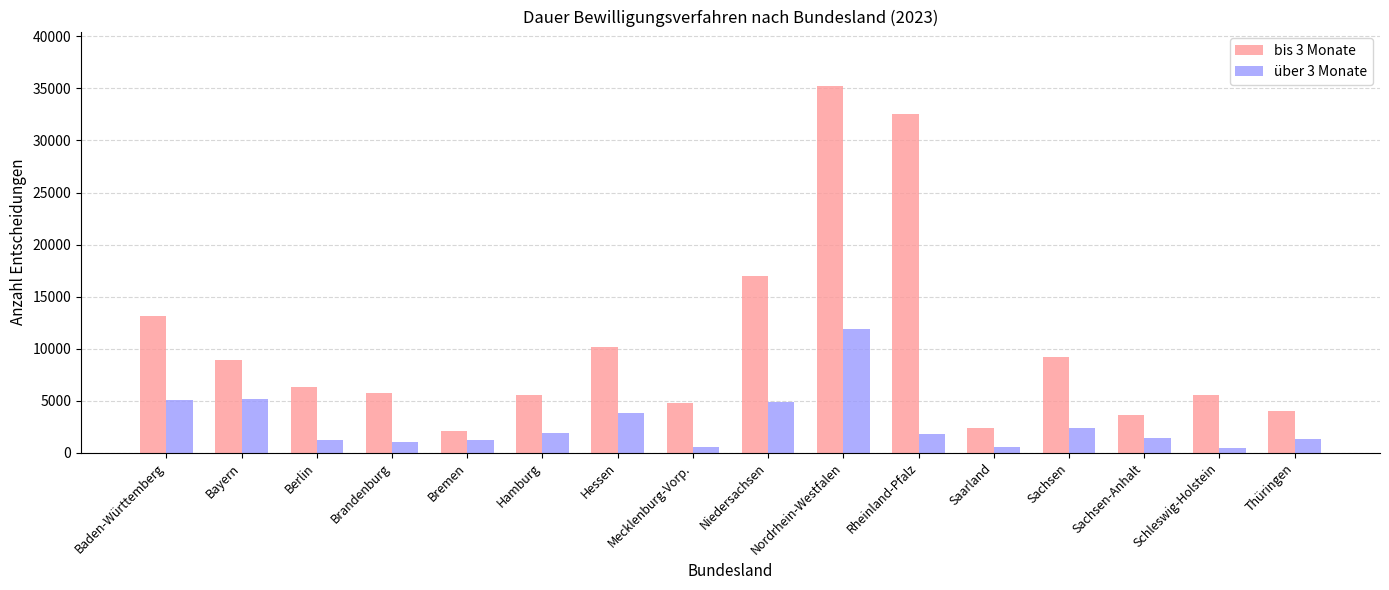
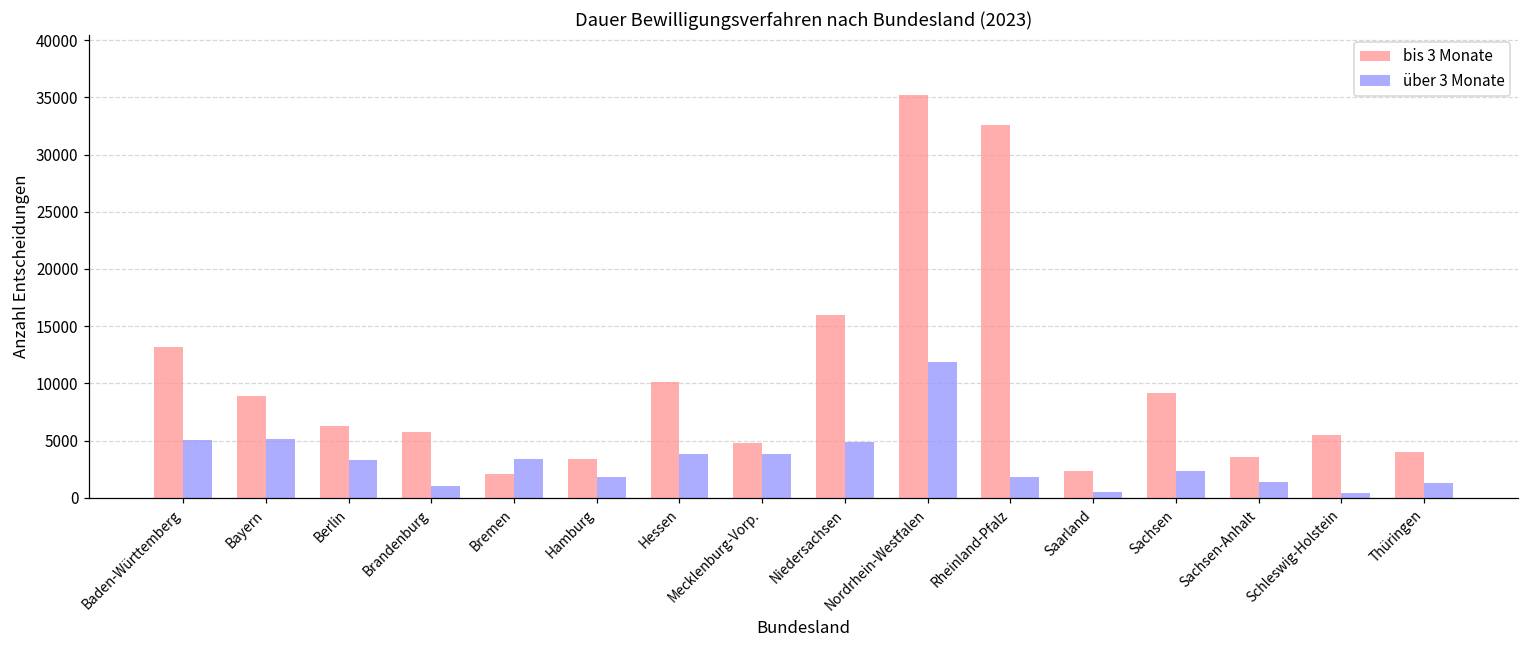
  {
    "bis 3 Monate": {
      "Baden-Württemberg": 13100,
      "Bayern": 8900,
      "Berlin": 6300,
      "Brandenburg": 5800,
      "Bremen": 2100,
-     "Hamburg": 5500,
+     "Hamburg": 3400,
      "Hessen": 10100,
      "Mecklenburg-Vorp.": 4800,
-     "Niedersachsen": 17000,
+     "Niedersachsen": 15900,
      "Nordrhein-Westfalen": 35200,
      "Rheinland-Pfalz": 32600,
      "Saarland": 2400,
      "Sachsen": 9200,
      "Sachsen-Anhalt": 3600,
      "Schleswig-Holstein": 5500,
      "Thüringen": 4000
    },
    "über 3 Monate": {
      "Baden-Württemberg": 5000,
      "Bayern": 5100,
-     "Berlin": 1300,
+     "Berlin": 3300,
      "Brandenburg": 1000,
-     "Bremen": 1200,
+     "Bremen": 3400,
      "Hamburg": 1800,
      "Hessen": 3800,
-     "Mecklenburg-Vorp.": 600,
+     "Mecklenburg-Vorp.": 3800,
      "Niedersachsen": 4900,
      "Nordrhein-Westfalen": 11900,
      "Rheinland-Pfalz": 1800,
      "Saarland": 500,
      "Sachsen": 2400,
      "Sachsen-Anhalt": 1400,
      "Schleswig-Holstein": 500,
      "Thüringen": 1300
    }
  }
